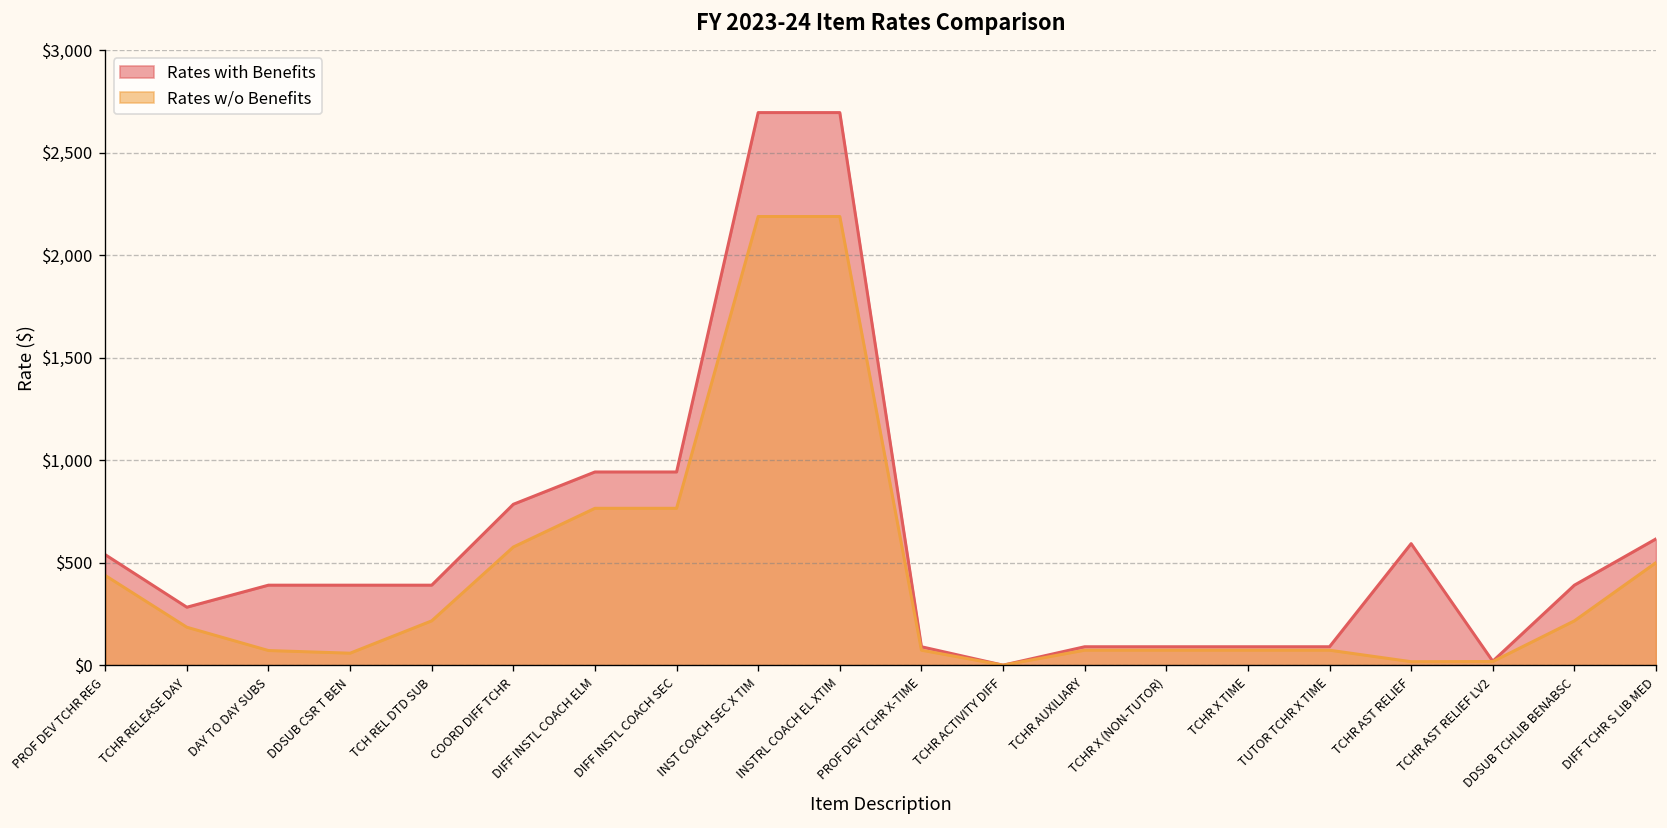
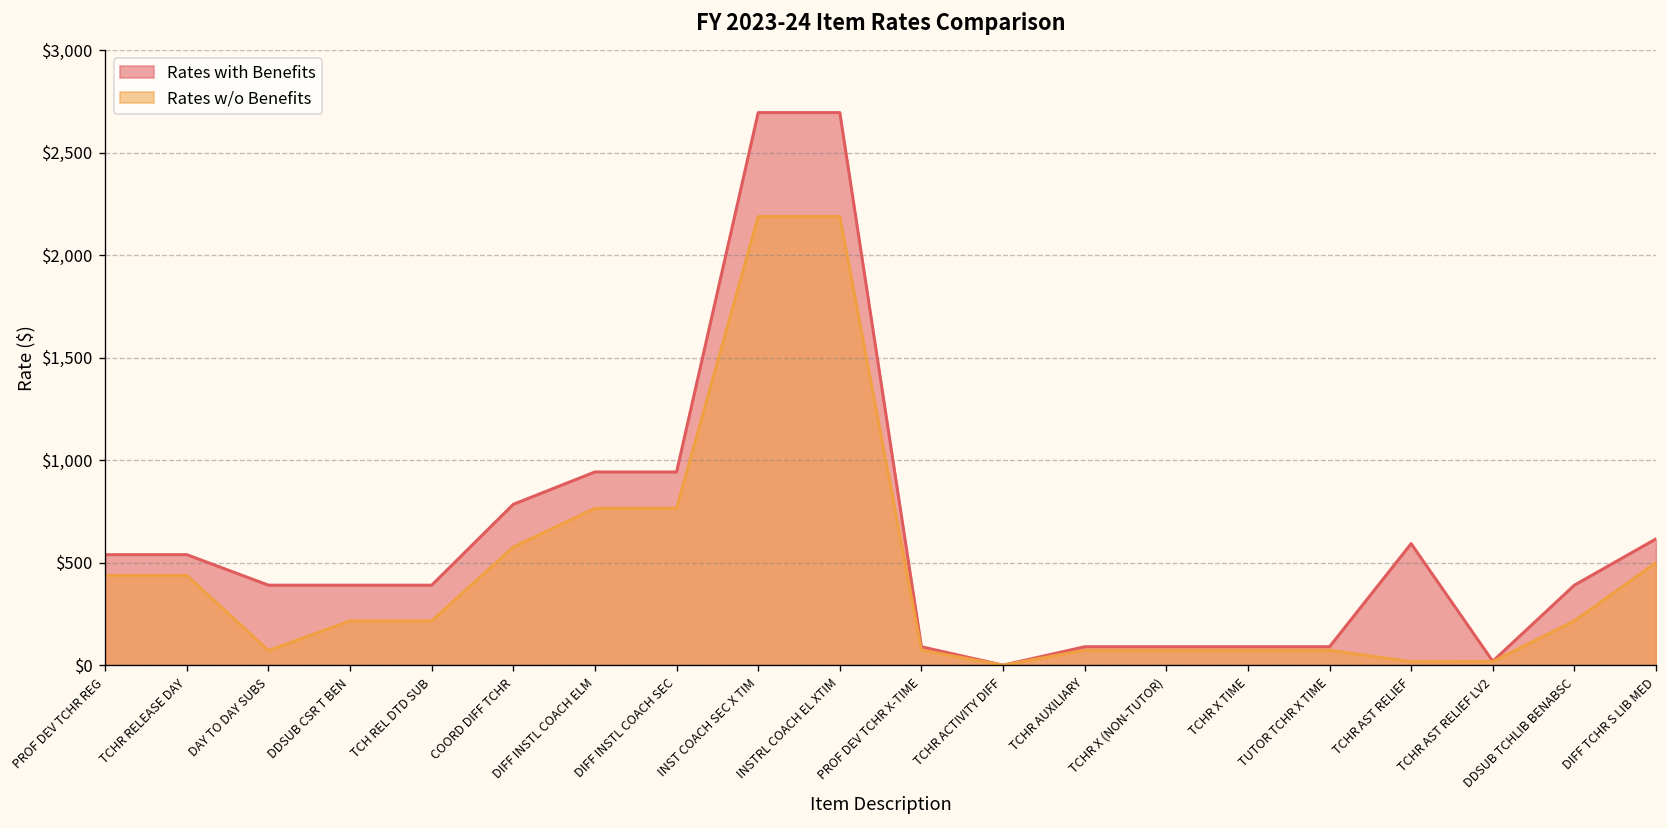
  {
    "Rates with Benefits": {
      "PROF DEV TCHR REG": "$540",
-     "TCHR RELEASE DAY": "$280",
+     "TCHR RELEASE DAY": "$540",
      "DAY TO DAY SUBS": "$390",
      "DDSUB CSR T BEN": "$390",
      "TCH REL DTD SUB": "$390",
      "COORD DIFF TCHR": "$780",
      "DIFF INSTL COACH ELM": "$940",
      "DIFF INSTL COACH SEC": "$940",
      "INST COACH SEC X TIM": "$2,690",
      "INSTRL COACH EL XTIM": "$2,690",
      "PROF DEV TCHR X-TIME": "$90",
      "TCHR AUXILIARY": "$90",
      "TCHR X (NON-TUTOR)": "$90",
      "TCHR X TIME": "$90",
      "TUTOR TCHR X TIME": "$90",
      "TCHR AST RELIEF": "$590",
      "DDSUB TCHLIB BENABSC": "$390",
      "DIFF TCHR S LIB MED": "$620"
    },
    "Rates w/o Benefits": {
      "PROF DEV TCHR REG": "$440",
-     "TCHR RELEASE DAY": "$180",
+     "TCHR RELEASE DAY": "$440",
      "DAY TO DAY SUBS": "$70",
-     "DDSUB CSR T BEN": "$60",
+     "DDSUB CSR T BEN": "$220",
      "TCH REL DTD SUB": "$220",
      "COORD DIFF TCHR": "$580",
      "DIFF INSTL COACH ELM": "$770",
      "DIFF INSTL COACH SEC": "$770",
      "INST COACH SEC X TIM": "$2,190",
      "INSTRL COACH EL XTIM": "$2,190",
      "PROF DEV TCHR X-TIME": "$70",
      "TCHR AUXILIARY": "$70",
      "TCHR X (NON-TUTOR)": "$70",
      "TCHR X TIME": "$70",
      "TUTOR TCHR X TIME": "$70",
      "TCHR AST RELIEF": "$20",
      "DDSUB TCHLIB BENABSC": "$220",
      "DIFF TCHR S LIB MED": "$500"
    }
  }
